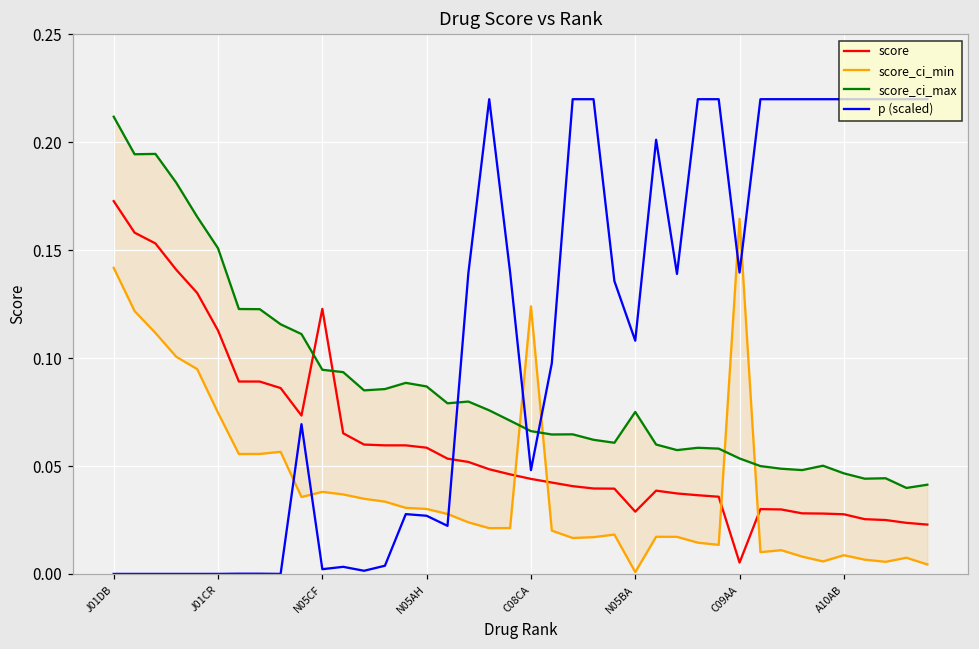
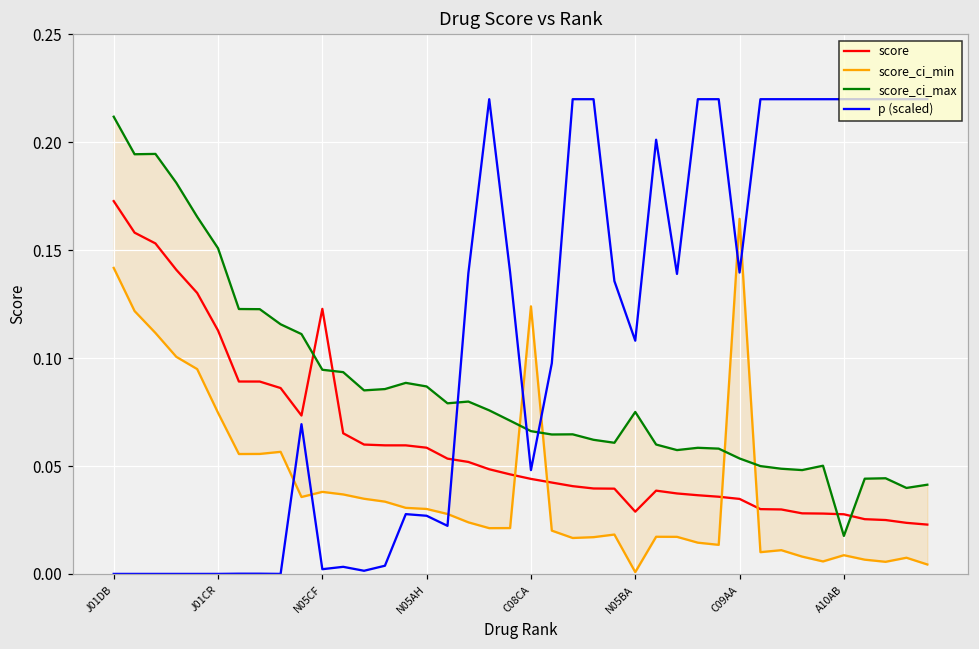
  {
    "score": {
      "J01DB": 0.173,
      "J01CR": 0.113,
      "N05CF": 0.123,
      "N05AH": 0.058,
      "C08CA": 0.044,
      "N05BA": 0.029,
-     "C09AA": 0.005,
+     "C09AA": 0.035,
      "A10AB": 0.028
    },
    "score_ci_max": {
      "C08CA": 0.066,
      "C09AA": 0.053,
-     "A10AB": 0.047
+     "A10AB": 0.018
    },
    "p (scaled)": {
      "J01DB": 0.000,
      "J01CR": 0.000,
      "N05CF": 0.002,
      "N05AH": 0.027,
      "C08CA": 0.048,
      "N05BA": 0.108,
      "C09AA": 0.140
    }
  }
